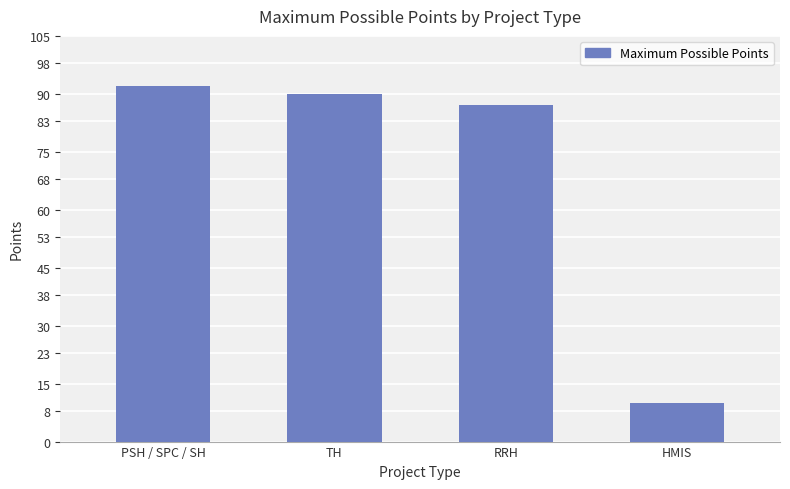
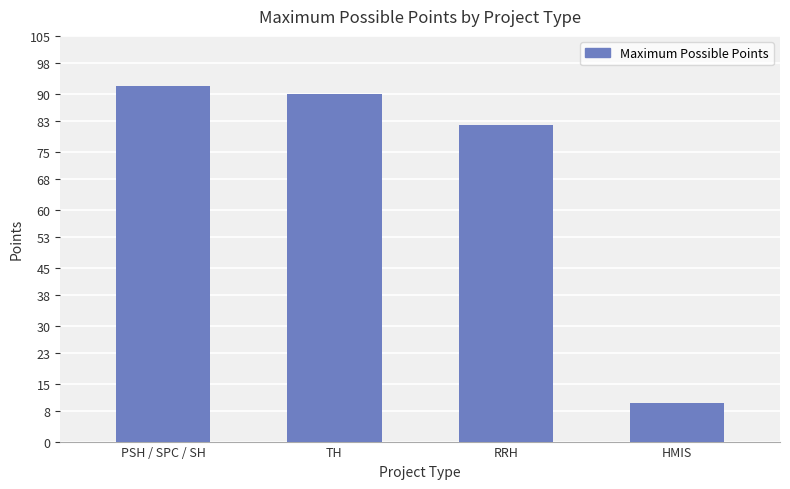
  {
    "PSH / SPC / SH": 92,
    "TH": 90,
-   "RRH": 87,
+   "RRH": 82,
    "HMIS": 10
  }
